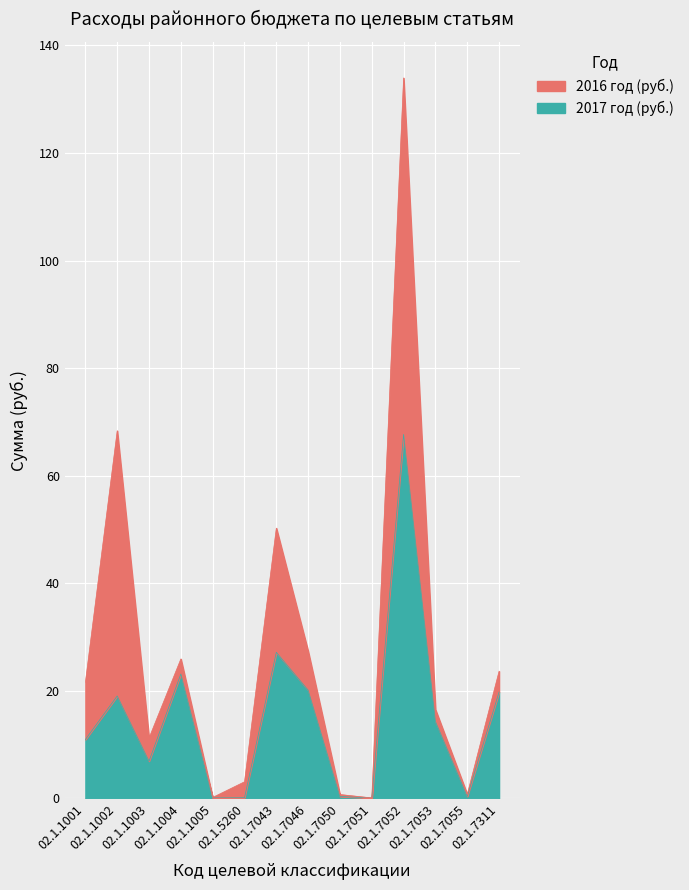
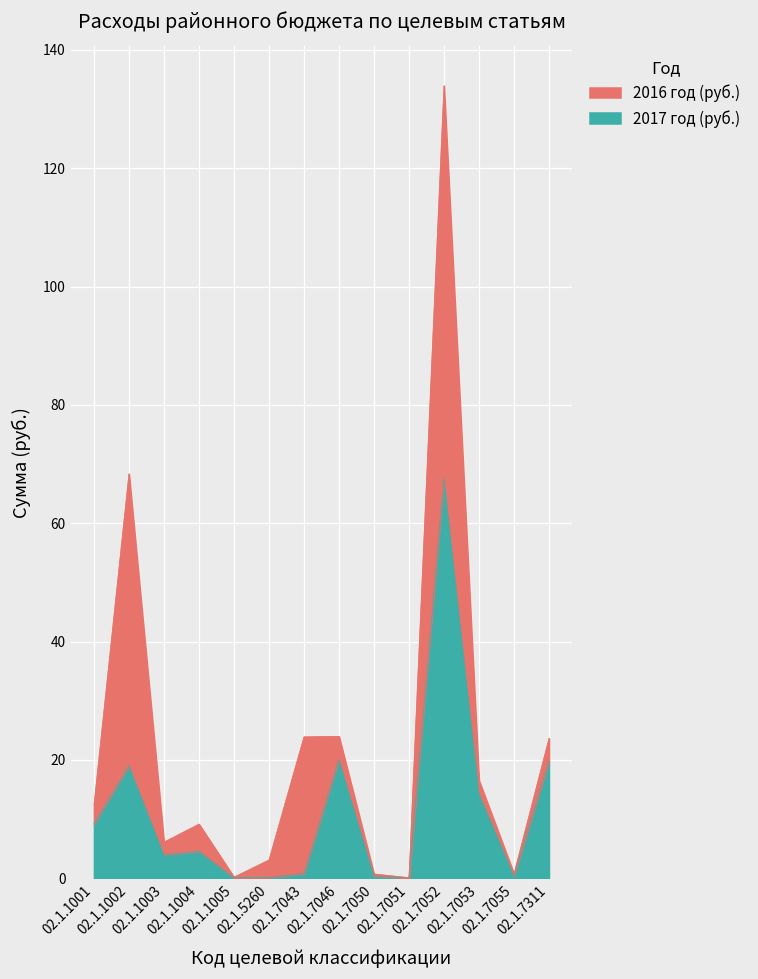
  {
    "2017 год (руб.)": {
-     "02.1.1001": 11,
+     "02.1.1001": 9,
      "02.1.1002": 19,
-     "02.1.1003": 7,
-     "02.1.1004": 23,
+     "02.1.1003": 4,
+     "02.1.1004": 5,
      "02.1.5260": 0,
-     "02.1.7043": 27,
+     "02.1.7043": 1,
      "02.1.7046": 20,
      "02.1.7052": 68,
      "02.1.7053": 14,
      "02.1.7311": 20
    },
    "2016 год (руб.)": {
-     "02.1.1001": 11,
+     "02.1.1001": 3,
      "02.1.1002": 49,
-     "02.1.1003": 4,
-     "02.1.1004": 3,
+     "02.1.1003": 2,
+     "02.1.1004": 5,
      "02.1.5260": 3,
      "02.1.7043": 23,
-     "02.1.7046": 7,
+     "02.1.7046": 4,
      "02.1.7052": 66,
      "02.1.7053": 2,
      "02.1.7311": 4
    }
  }
